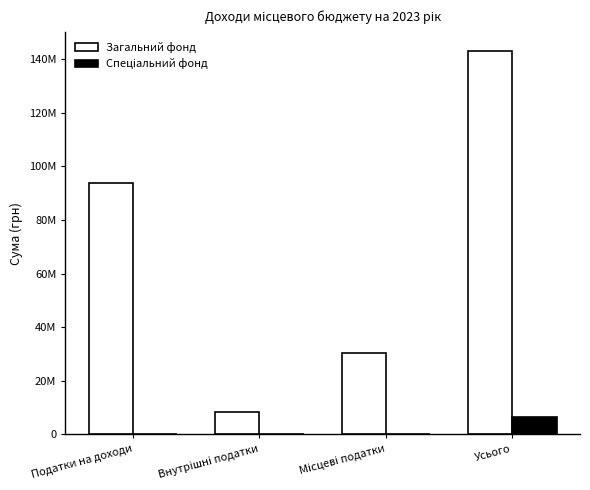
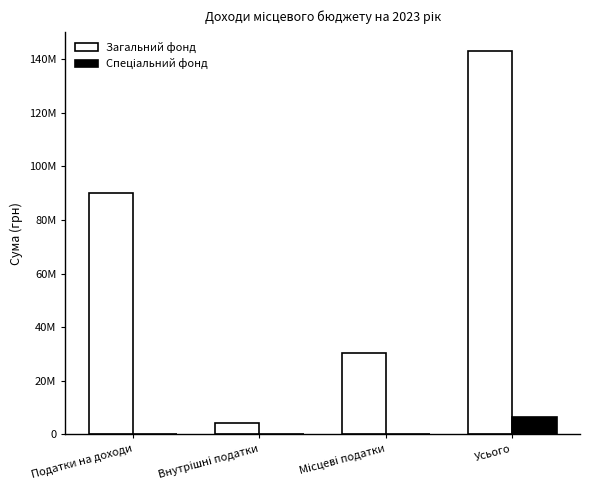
  {
    "Загальний фонд": {
-     "Податки на доходи": 94000000,
-     "Внутрішні податки": 8000000,
+     "Податки на доходи": 90000000,
+     "Внутрішні податки": 4000000,
      "Місцеві податки": 30000000,
      "Усього": 143000000
    },
    "Спеціальний фонд": {
      "Податки на доходи": 0,
      "Внутрішні податки": 0,
      "Місцеві податки": 0,
      "Усього": 6000000
    }
  }
